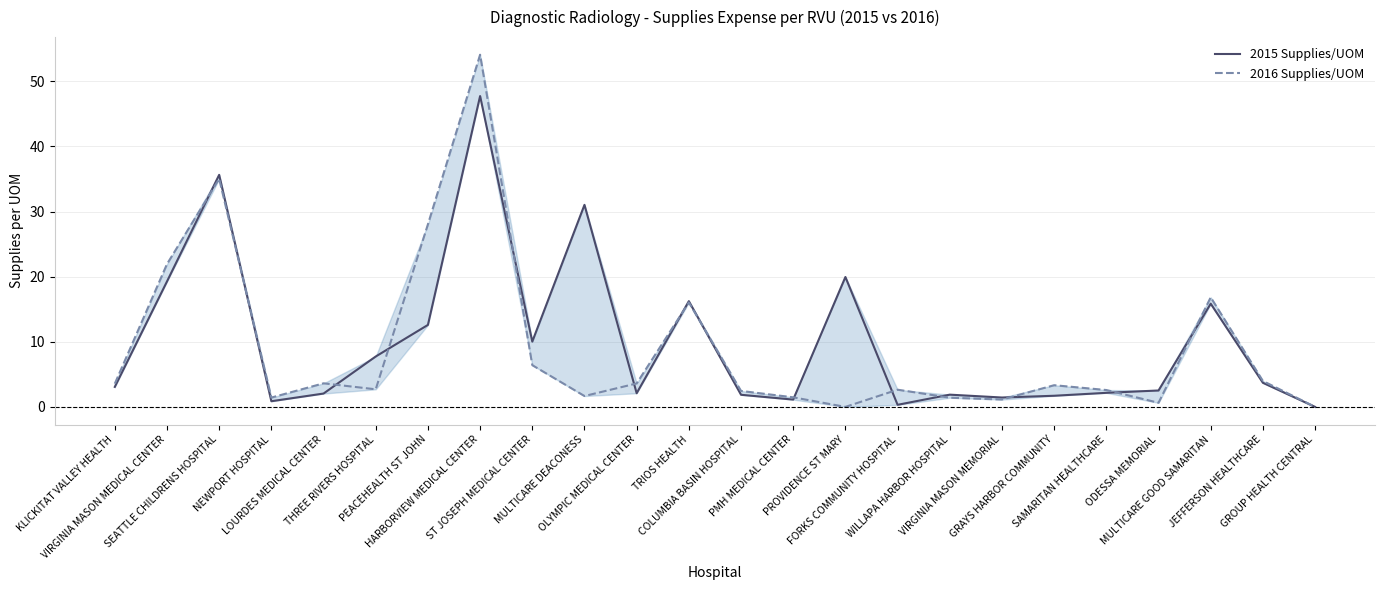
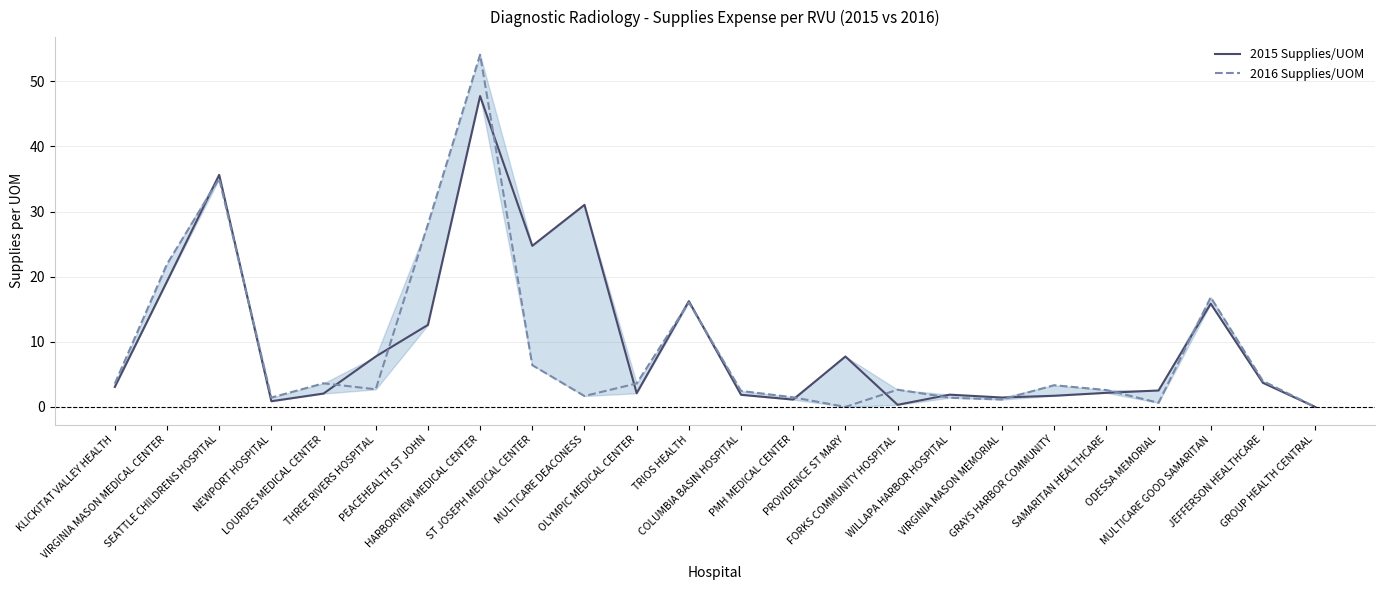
  {
    "2015 Supplies/UOM": {
      "KLICKITAT VALLEY HEALTH": 3,
      "VIRGINIA MASON MEDICAL CENTER": 19,
      "NEWPORT HOSPITAL": 1,
      "LOURDES MEDICAL CENTER": 2,
      "PEACEHEALTH ST JOHN": 13,
      "HARBORVIEW MEDICAL CENTER": 48,
-     "ST JOSEPH MEDICAL CENTER": 10,
+     "ST JOSEPH MEDICAL CENTER": 25,
      "OLYMPIC MEDICAL CENTER": 2,
      "COLUMBIA BASIN HOSPITAL": 2,
-     "PROVIDENCE ST MARY": 20,
+     "PROVIDENCE ST MARY": 8,
      "FORKS COMMUNITY HOSPITAL": 0,
      "GRAYS HARBOR COMMUNITY": 2,
      "SAMARITAN HEALTHCARE": 2,
      "MULTICARE GOOD SAMARITAN": 16
    }
  }
